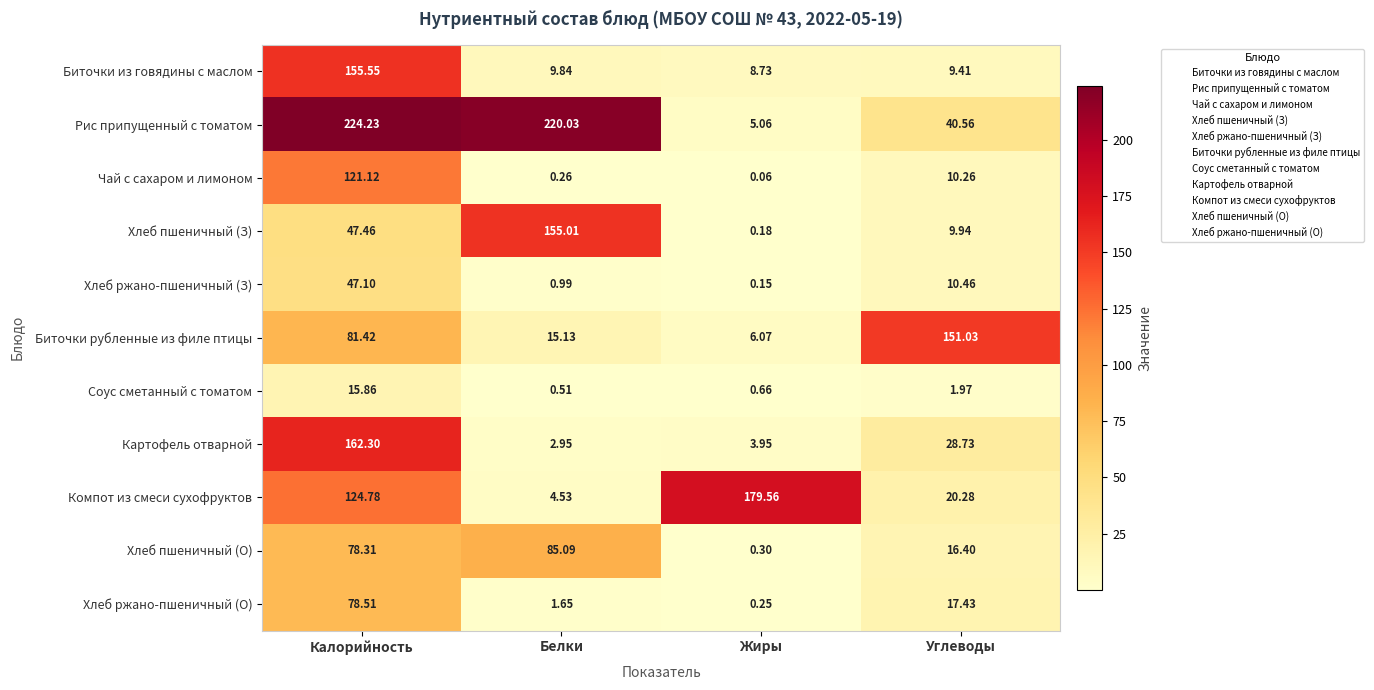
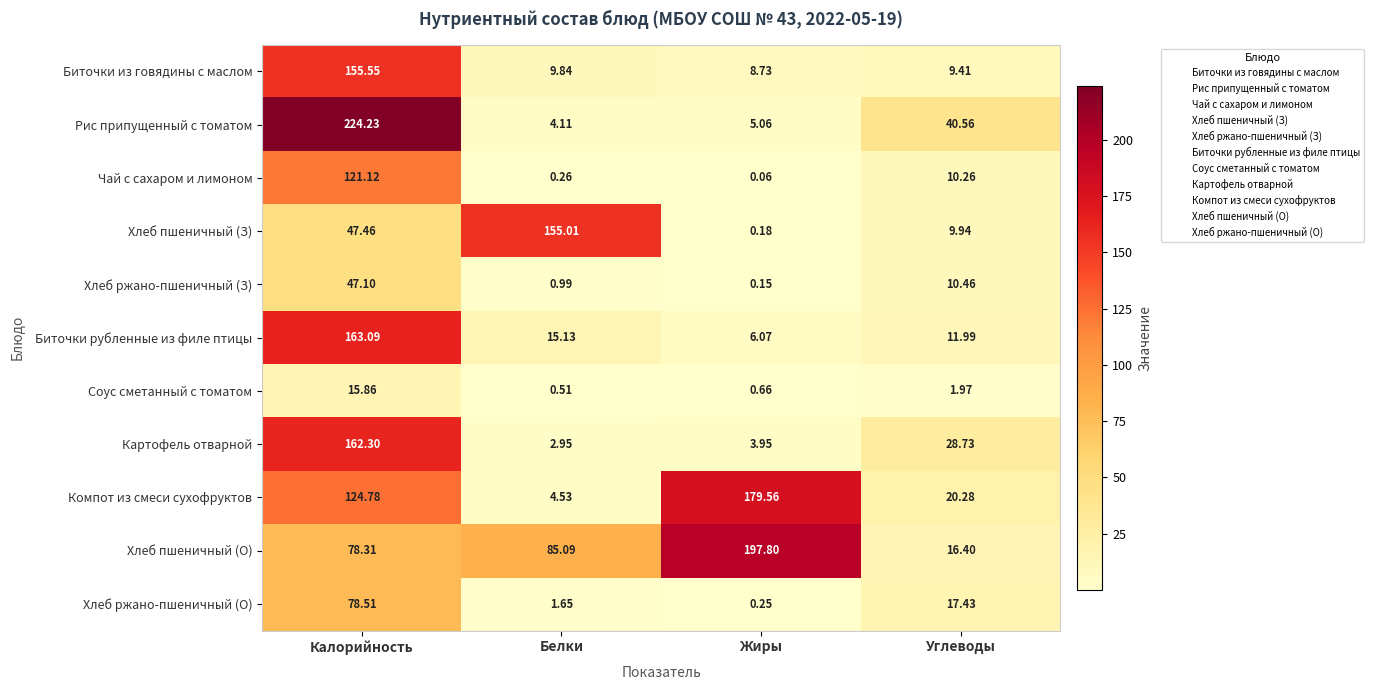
  {
    "Биточки из говядины с маслом": {
      "Калорийность": 155.55,
      "Белки": 9.84,
      "Жиры": 8.73,
      "Углеводы": 9.41
    },
    "Рис припущенный с томатом": {
      "Калорийность": 224.23,
-     "Белки": 220.03,
+     "Белки": 4.11,
      "Жиры": 5.06,
      "Углеводы": 40.56
    },
    "Чай с сахаром и лимоном": {
      "Калорийность": 121.12,
      "Белки": 0.26,
      "Жиры": 0.06,
      "Углеводы": 10.26
    },
    "Хлеб пшеничный (З)": {
      "Калорийность": 47.46,
      "Белки": 155.01,
      "Жиры": 0.18,
      "Углеводы": 9.94
    },
    "Хлеб ржано-пшеничный (З)": {
      "Калорийность": 47.10,
      "Белки": 0.99,
      "Жиры": 0.15,
      "Углеводы": 10.46
    },
    "Биточки рубленные из филе птицы": {
-     "Калорийность": 81.42,
+     "Калорийность": 163.09,
      "Белки": 15.13,
      "Жиры": 6.07,
-     "Углеводы": 151.03
+     "Углеводы": 11.99
    },
    "Соус сметанный с томатом": {
      "Калорийность": 15.86,
      "Белки": 0.51,
      "Жиры": 0.66,
      "Углеводы": 1.97
    },
    "Картофель отварной": {
      "Калорийность": 162.30,
      "Белки": 2.95,
      "Жиры": 3.95,
      "Углеводы": 28.73
    },
    "Компот из смеси сухофруктов": {
      "Калорийность": 124.78,
      "Белки": 4.53,
      "Жиры": 179.56,
      "Углеводы": 20.28
    },
    "Хлеб пшеничный (О)": {
      "Калорийность": 78.31,
      "Белки": 85.09,
-     "Жиры": 0.30,
+     "Жиры": 197.80,
      "Углеводы": 16.40
    },
    "Хлеб ржано-пшеничный (О)": {
      "Калорийность": 78.51,
      "Белки": 1.65,
      "Жиры": 0.25,
      "Углеводы": 17.43
    }
  }
